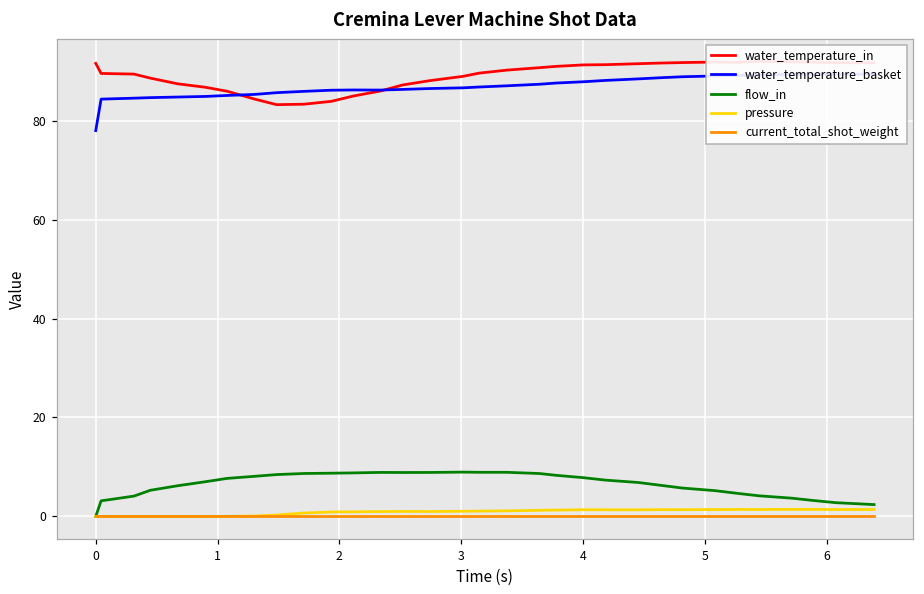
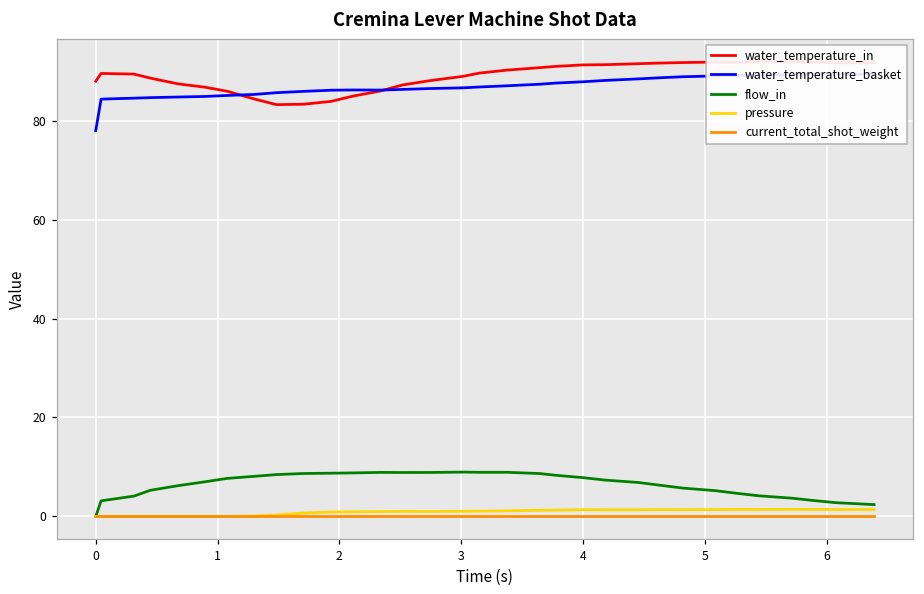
  {
    "water_temperature_in": {
-     "0": 92
+     "0": 88
    },
    "water_temperature_basket": {
      "0": 78
    }
  }
